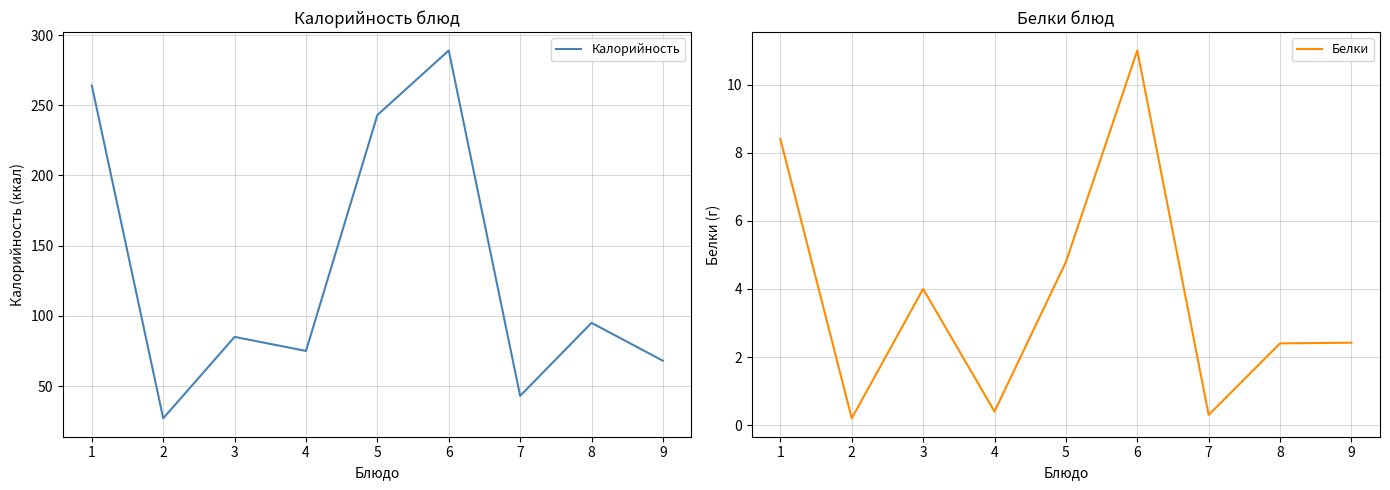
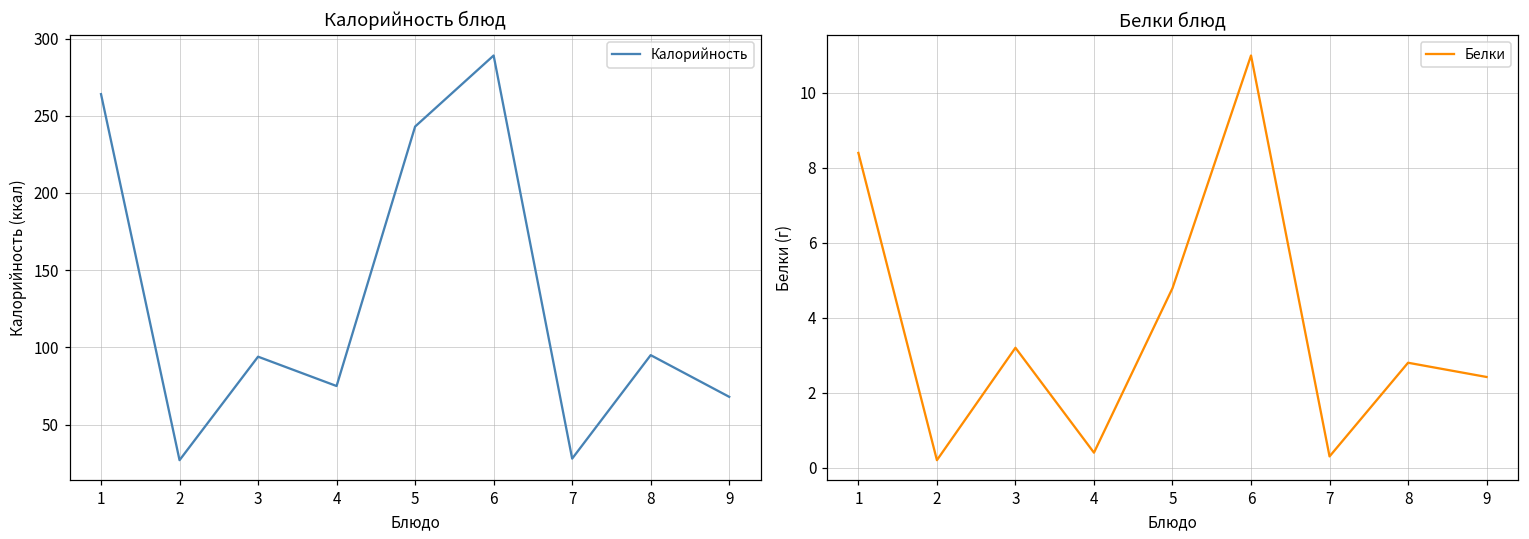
  {
    "Калорийность блюд": {
      "1": 264,
      "2": 27,
-     "3": 85,
+     "3": 94,
      "4": 75,
      "5": 243,
      "6": 289,
-     "7": 43,
+     "7": 28,
      "8": 95,
      "9": 68
    },
    "Белки блюд": {
      "1": 8.4,
      "2": 0.2,
-     "3": 4.0,
+     "3": 3.2,
      "4": 0.4,
      "5": 4.8,
      "6": 11.0,
      "7": 0.3,
-     "8": 2.4,
+     "8": 2.8,
      "9": 2.4
    }
  }
